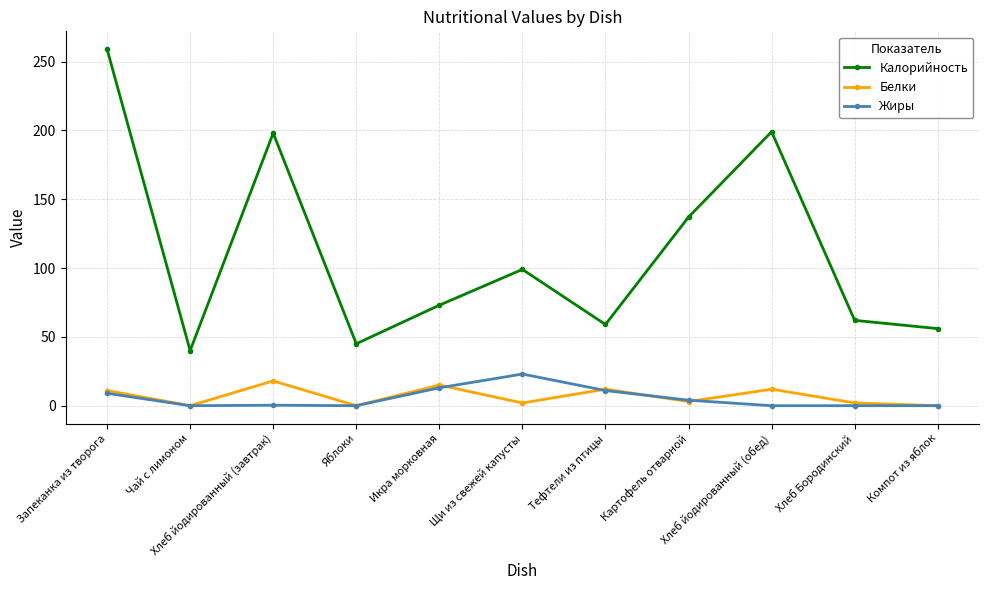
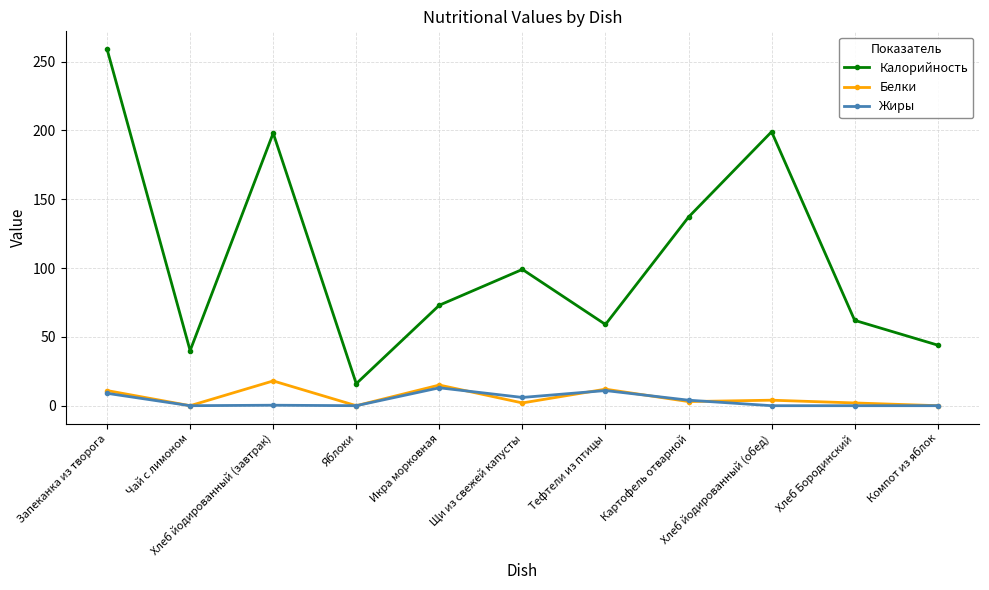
  {
    "Калорийность": {
      "Запеканка из творога": 259,
      "Чай с лимоном": 40,
      "Хлеб йодированный (завтрак)": 198,
-     "Яблоки": 45,
+     "Яблоки": 16,
      "Икра морковная": 73,
      "Щи из свежей капусты": 99,
      "Тефтели из птицы": 59,
      "Картофель отварной": 137,
      "Хлеб йодированный (обед)": 199,
      "Хлеб Бородинский": 62,
-     "Компот из яблок": 56
+     "Компот из яблок": 44
    },
    "Белки": {
      "Запеканка из творога": 11,
      "Хлеб йодированный (завтрак)": 18,
      "Икра морковная": 15,
      "Щи из свежей капусты": 2,
-     "Хлеб йодированный (обед)": 12,
+     "Хлеб йодированный (обед)": 4,
      "Хлеб Бородинский": 2
    },
    "Жиры": {
      "Запеканка из творога": 9,
      "Хлеб йодированный (завтрак)": 0,
      "Икра морковная": 13,
-     "Щи из свежей капусты": 23,
+     "Щи из свежей капусты": 6,
      "Хлеб йодированный (обед)": 0,
      "Хлеб Бородинский": 0
    }
  }
